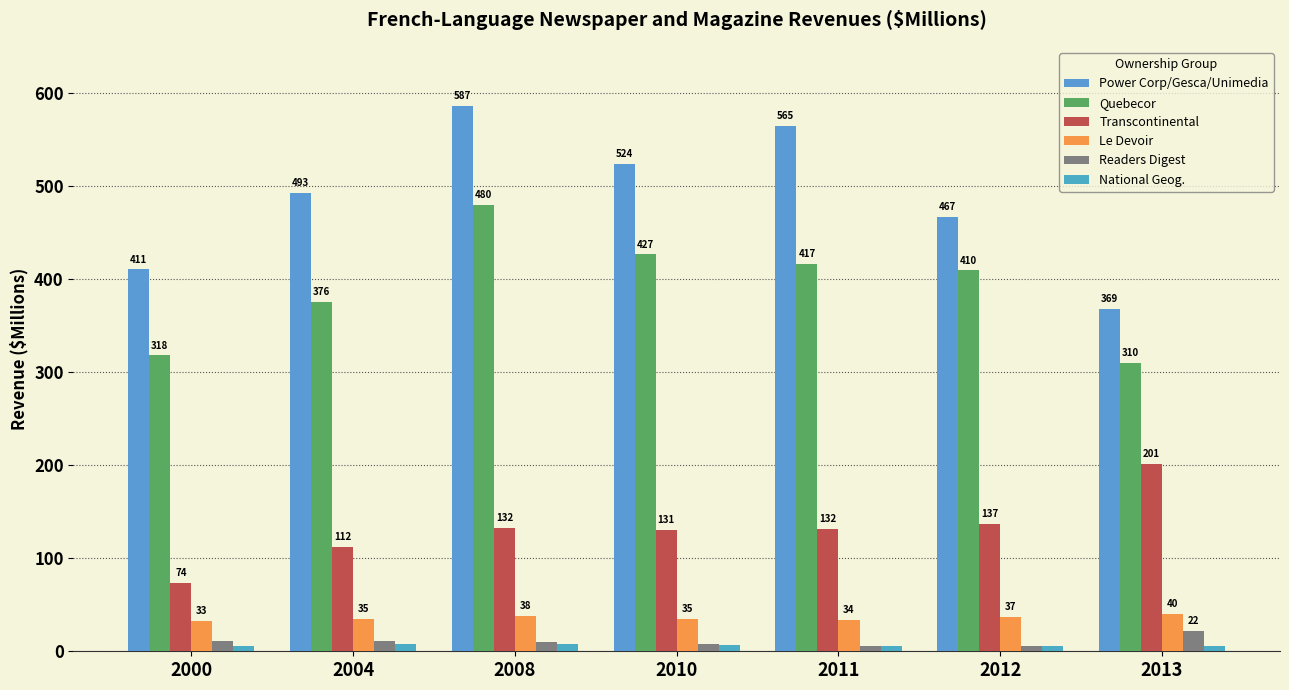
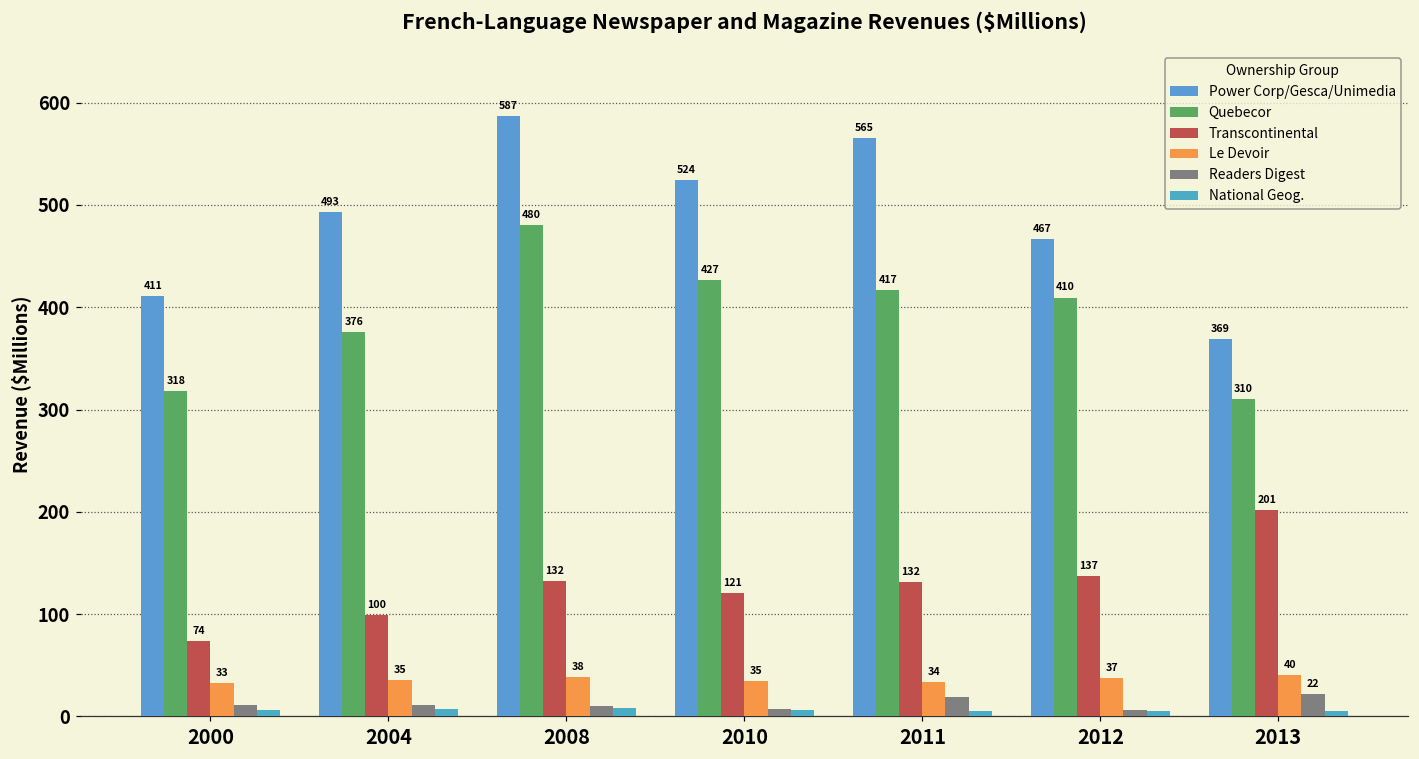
  {
    "Quebecor": {
      "2000": 318,
      "2004": 376,
      "2008": 480,
      "2010": 427,
      "2011": 417,
      "2012": 410,
      "2013": 310
    },
    "Transcontinental": {
      "2000": 74,
-     "2004": 112,
+     "2004": 100,
      "2008": 132,
-     "2010": 131,
+     "2010": 121,
      "2011": 132,
      "2012": 137,
      "2013": 201
    },
    "Le Devoir": {
      "2000": 33,
      "2004": 35,
      "2008": 38,
      "2010": 35,
      "2011": 34,
      "2012": 37,
      "2013": 40
    },
    "Readers Digest": {
      "2000": 10,
      "2004": 10,
      "2008": 10,
      "2010": 10,
-     "2011": 10,
+     "2011": 20,
      "2012": 10
    }
  }
